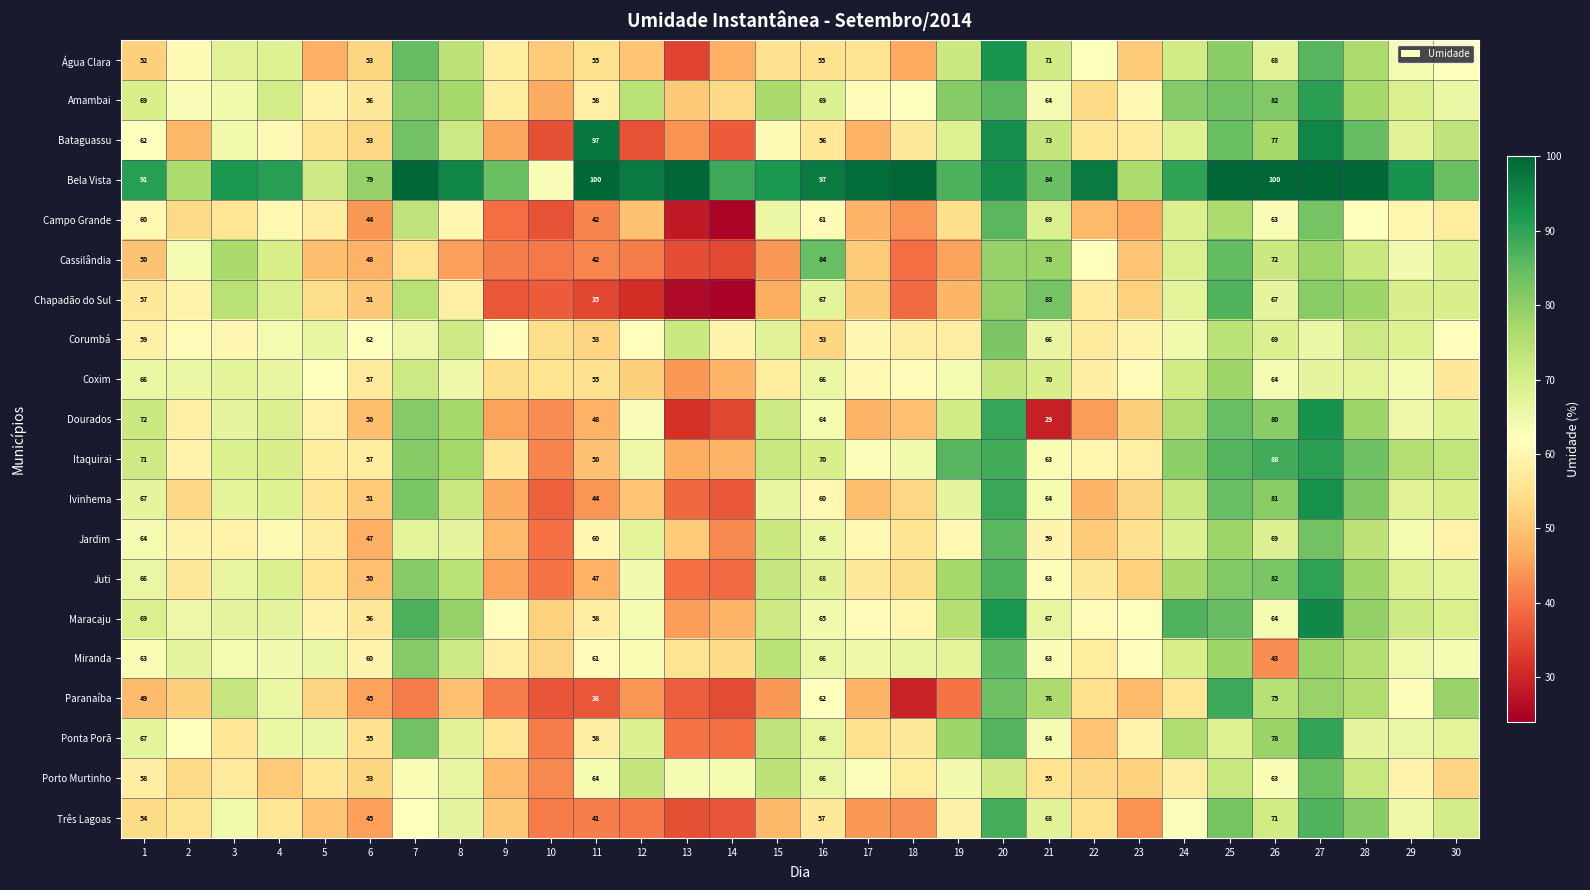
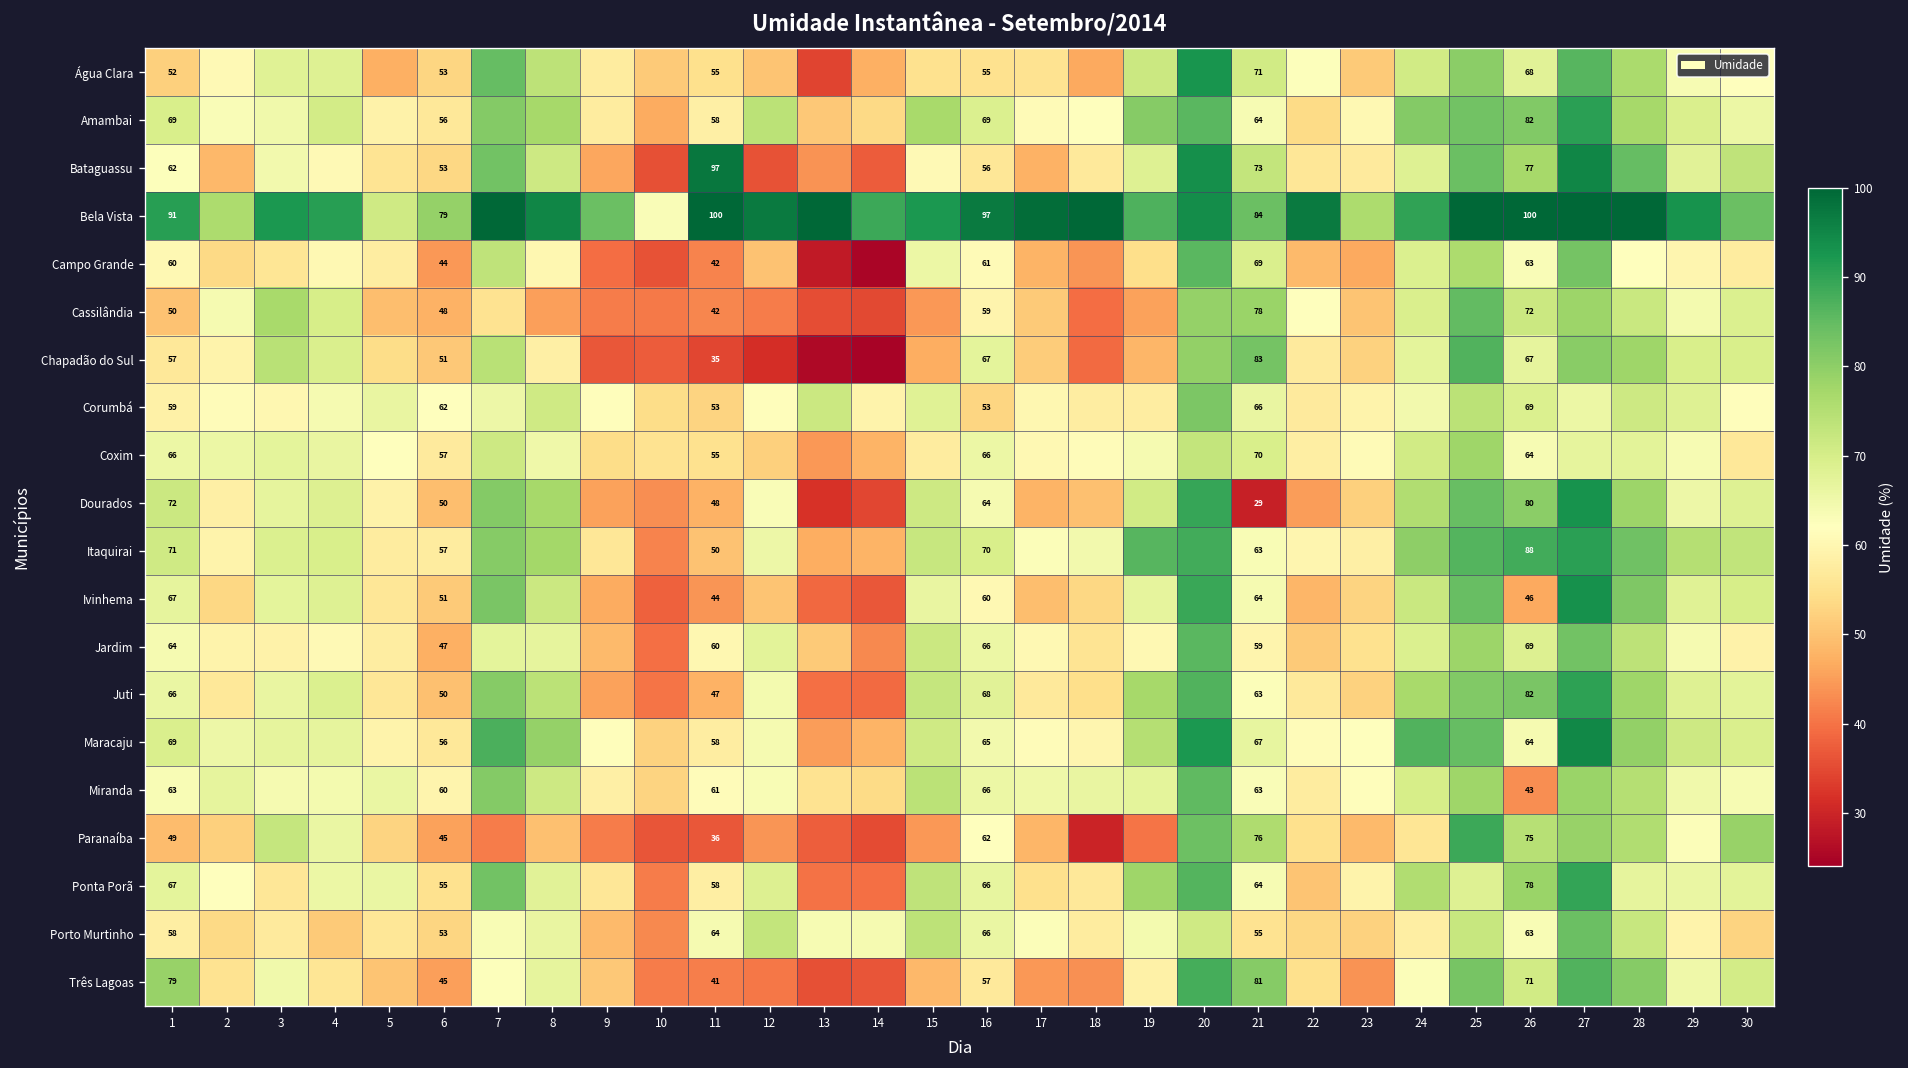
  {
    "Água Clara": {
      "1": 52,
      "6": 53,
      "11": 55,
      "16": 55,
      "21": 71,
      "26": 68
    },
    "Amambai": {
      "1": 69,
      "6": 56,
      "11": 58,
      "16": 69,
      "21": 64,
      "26": 82
    },
    "Bataguassu": {
      "1": 62,
      "6": 53,
      "11": 97,
      "16": 56,
      "21": 73,
      "26": 77
    },
    "Bela Vista": {
      "1": 91,
      "6": 79,
      "11": 100,
      "16": 97,
      "21": 84,
      "26": 100
    },
    "Campo Grande": {
      "1": 60,
      "6": 44,
      "11": 42,
      "16": 61,
      "21": 69,
      "26": 63
    },
    "Cassilândia": {
      "1": 50,
      "6": 48,
      "11": 42,
-     "16": 84,
+     "16": 59,
      "21": 78,
      "26": 72
    },
    "Chapadão do Sul": {
      "1": 57,
      "6": 51,
      "11": 35,
      "16": 67,
      "21": 83,
      "26": 67
    },
    "Corumbá": {
      "1": 59,
      "6": 62,
      "11": 53,
      "16": 53,
      "21": 66,
      "26": 69
    },
    "Coxim": {
      "1": 66,
      "6": 57,
      "11": 55,
      "16": 66,
      "21": 70,
      "26": 64
    },
    "Dourados": {
      "1": 72,
      "6": 50,
      "11": 48,
      "16": 64,
      "21": 29,
      "26": 80
    },
    "Itaquirai": {
      "1": 71,
      "6": 57,
      "11": 50,
      "16": 70,
      "21": 63,
      "26": 88
    },
    "Ivinhema": {
      "1": 67,
      "6": 51,
      "11": 44,
      "16": 60,
      "21": 64,
-     "26": 81
+     "26": 46
    },
    "Jardim": {
      "1": 64,
      "6": 47,
      "11": 60,
      "16": 66,
      "21": 59,
      "26": 69
    },
    "Juti": {
      "1": 66,
      "6": 50,
      "11": 47,
      "16": 68,
      "21": 63,
      "26": 82
    },
    "Maracaju": {
      "1": 69,
      "6": 56,
      "11": 58,
      "16": 65,
      "21": 67,
      "26": 64
    },
    "Miranda": {
      "1": 63,
      "6": 60,
      "11": 61,
      "16": 66,
      "21": 63,
      "26": 43
    },
    "Paranaíba": {
      "1": 49,
      "6": 45,
      "11": 36,
      "16": 62,
      "21": 76,
      "26": 75
    },
    "Ponta Porã": {
      "1": 67,
      "6": 55,
      "11": 58,
      "16": 66,
      "21": 64,
      "26": 78
    },
    "Porto Murtinho": {
      "1": 58,
      "6": 53,
      "11": 64,
      "16": 66,
      "21": 55,
      "26": 63
    },
    "Três Lagoas": {
-     "1": 54,
+     "1": 79,
      "6": 45,
      "11": 41,
      "16": 57,
-     "21": 68,
+     "21": 81,
      "26": 71
    }
  }
